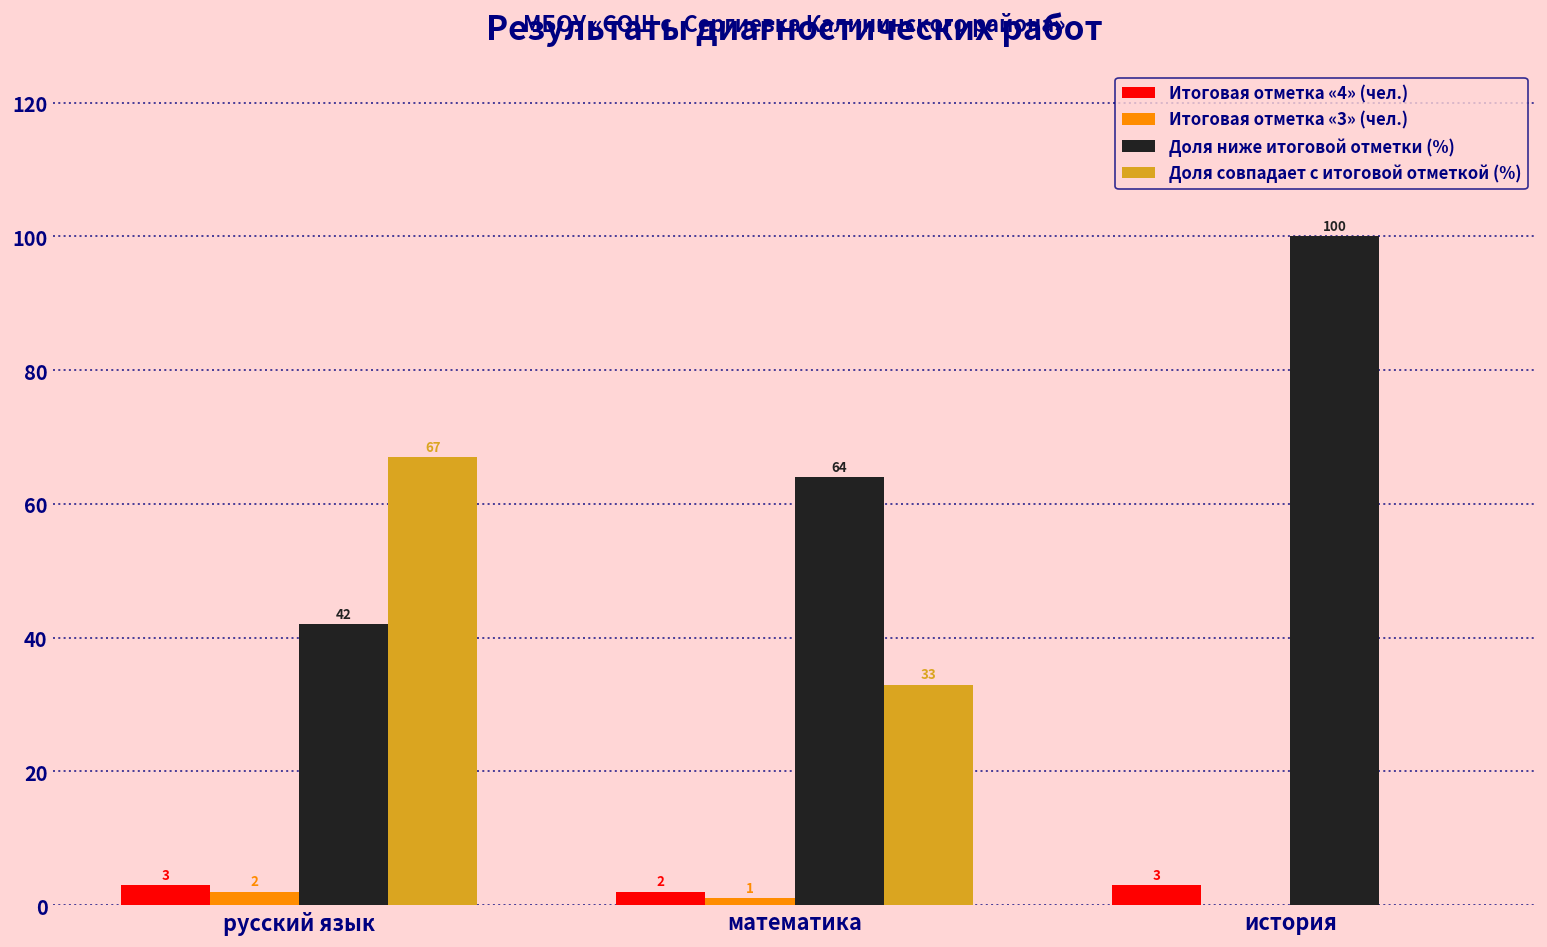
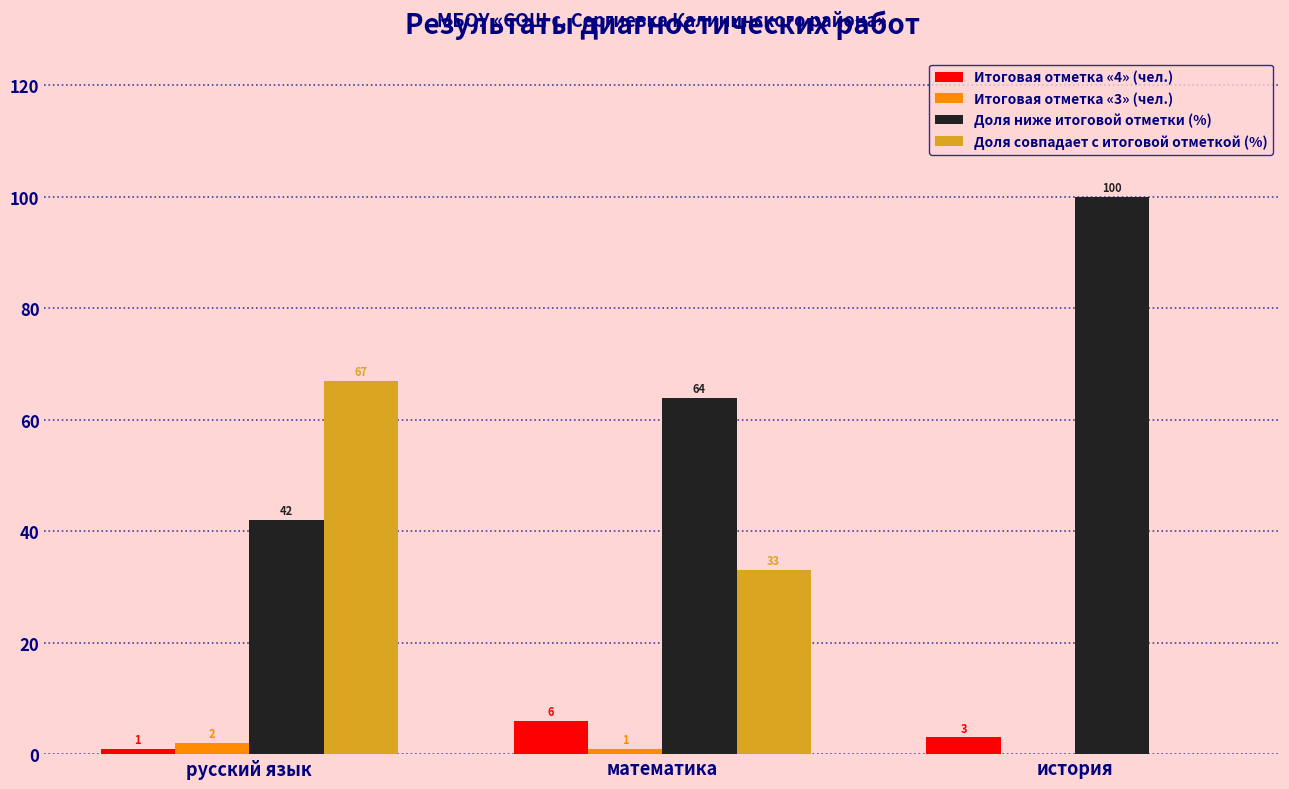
  {
    "Итоговая отметка «4» (чел.)": {
-     "русский язык": 3,
-     "математика": 2,
+     "русский язык": 1,
+     "математика": 6,
      "история": 3
    },
    "Доля ниже итоговой отметки (%)": {
      "русский язык": 42,
      "математика": 64,
      "история": 100
    }
  }
